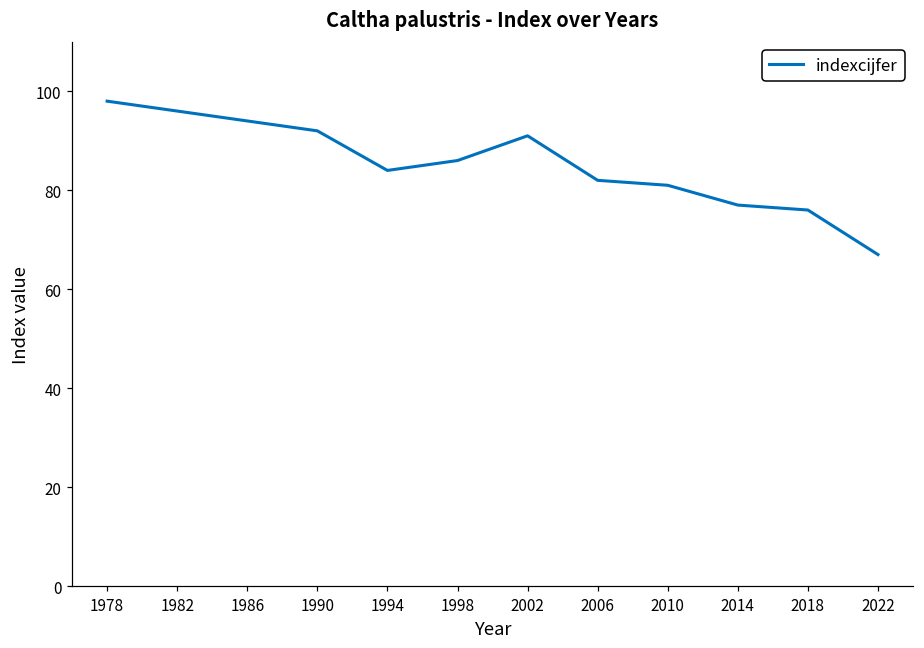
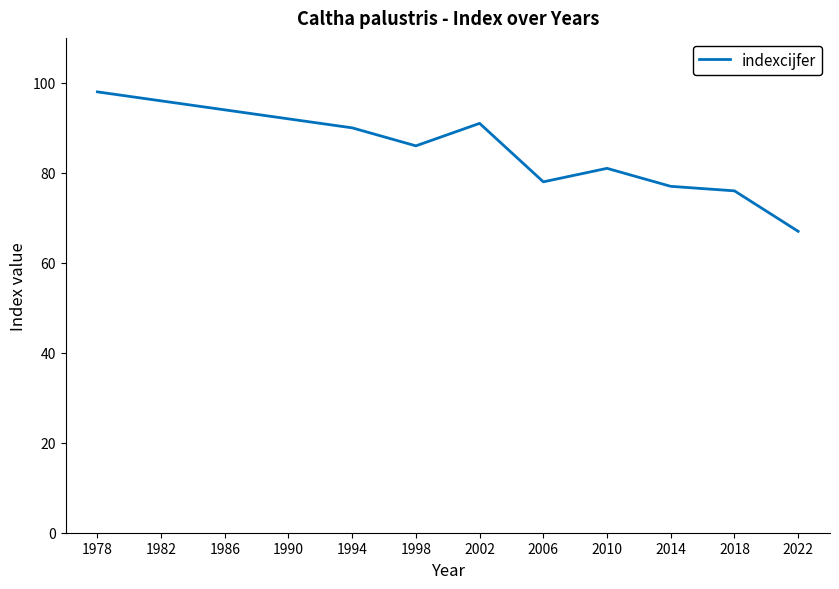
  {
    "1978": 98,
    "1982": 96,
    "1986": 94,
    "1990": 92,
-   "1994": 84,
+   "1994": 90,
    "1998": 86,
    "2002": 91,
-   "2006": 82,
+   "2006": 78,
    "2010": 81,
    "2014": 77,
    "2018": 76,
    "2022": 67
  }
